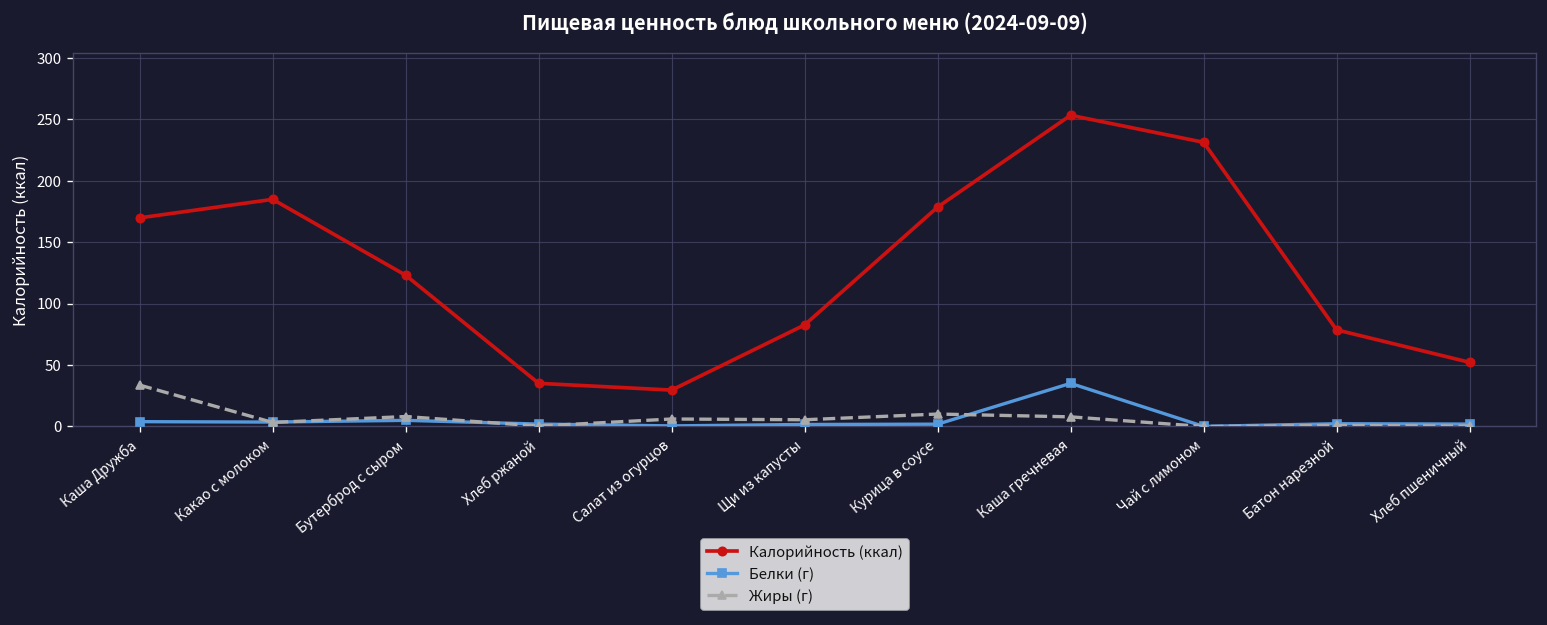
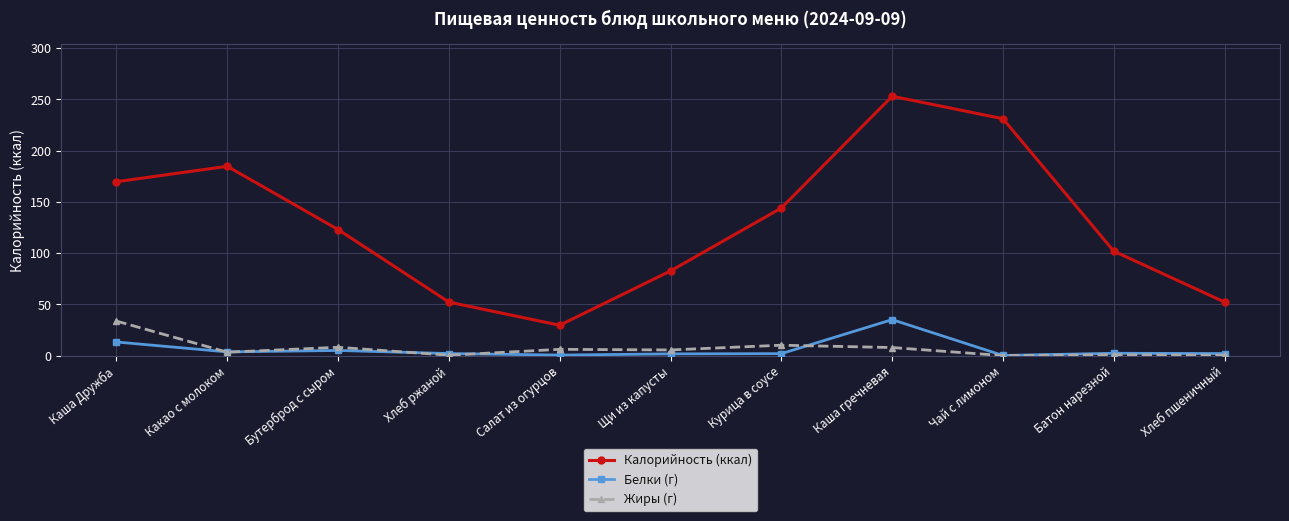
  {
    "Калорийность (ккал)": {
      "Каша Дружба": 170,
      "Какао с молоком": 185,
      "Бутерброд с сыром": 123,
-     "Хлеб ржаной": 35,
+     "Хлеб ржаной": 52,
      "Салат из огурцов": 30,
      "Щи из капусты": 83,
-     "Курица в соусе": 178,
+     "Курица в соусе": 144,
      "Каша гречневая": 253,
      "Чай с лимоном": 231,
-     "Батон нарезной": 79,
+     "Батон нарезной": 102,
      "Хлеб пшеничный": 52
    },
    "Белки (г)": {
-     "Каша Дружба": 4,
+     "Каша Дружба": 13,
      "Бутерброд с сыром": 5,
      "Салат из огурцов": 1,
      "Щи из капусты": 2,
      "Курица в соусе": 2,
      "Каша гречневая": 35
    },
    "Жиры (г)": {
      "Каша Дружба": 34,
      "Бутерброд с сыром": 8,
      "Салат из огурцов": 6,
      "Щи из капусты": 5,
      "Курица в соусе": 10,
      "Каша гречневая": 8
    }
  }
